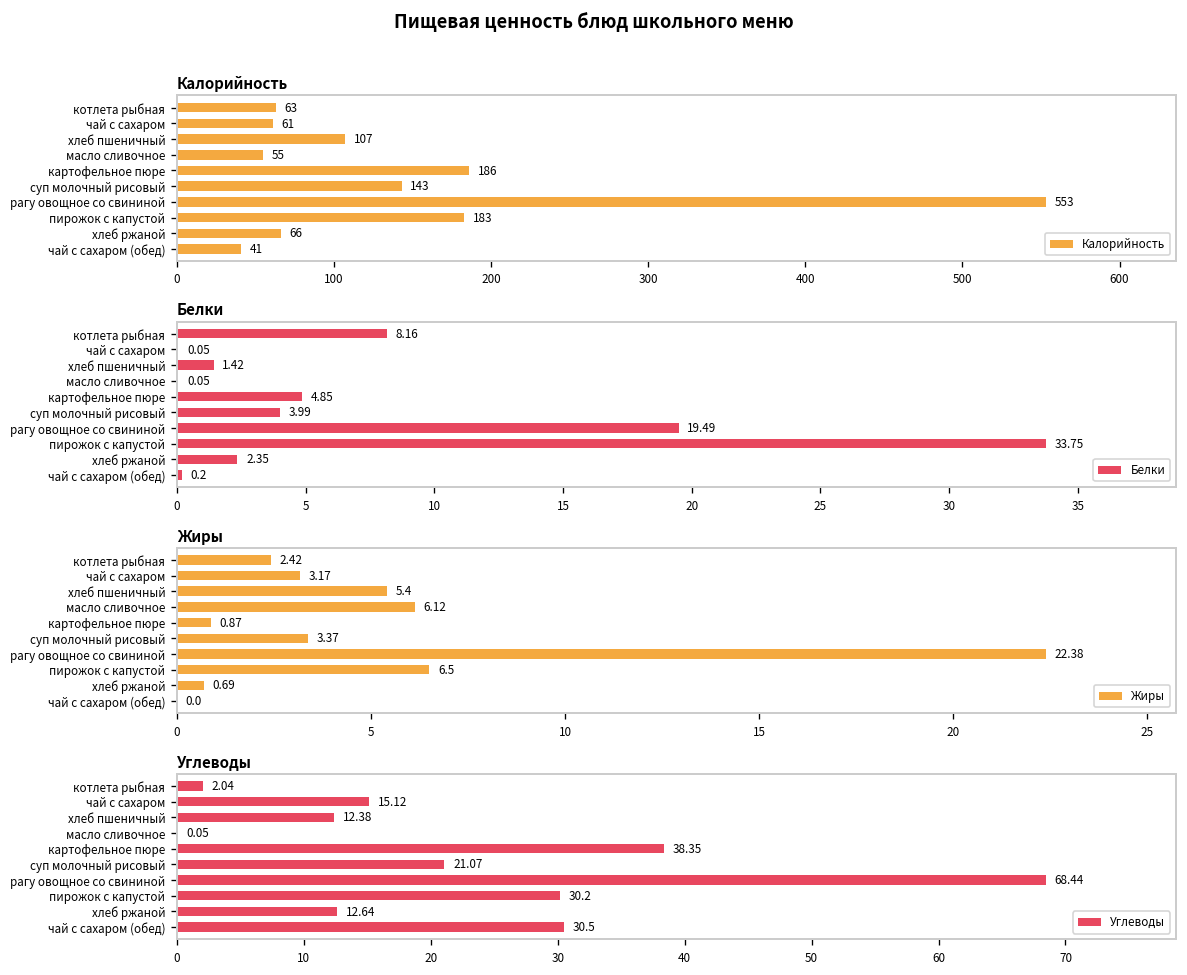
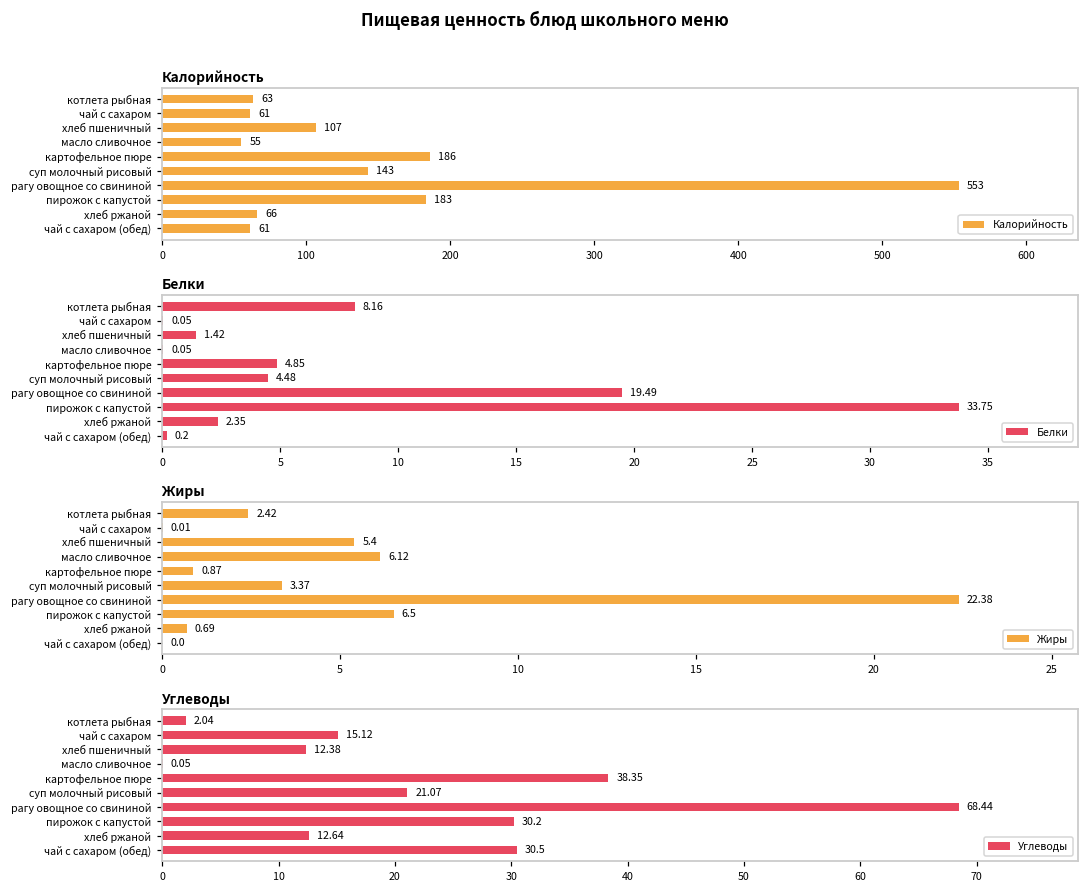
  {
    "Калорийность": {
      "котлета рыбная": 63,
      "чай с сахаром": 61,
      "хлеб пшеничный": 107,
      "масло сливочное": 55,
      "картофельное пюре": 186,
      "суп молочный рисовый": 143,
      "рагу овощное со свининой": 553,
      "пирожок с капустой": 183,
      "хлеб ржаной": 66,
-     "чай с сахаром (обед)": 41
+     "чай с сахаром (обед)": 61
    },
    "Белки": {
      "котлета рыбная": 8.16,
      "чай с сахаром": 0.05,
      "хлеб пшеничный": 1.42,
      "масло сливочное": 0.05,
      "картофельное пюре": 4.85,
-     "суп молочный рисовый": 3.99,
+     "суп молочный рисовый": 4.48,
      "рагу овощное со свининой": 19.49,
      "пирожок с капустой": 33.75,
      "хлеб ржаной": 2.35,
      "чай с сахаром (обед)": 0.2
    },
    "Жиры": {
      "котлета рыбная": 2.42,
-     "чай с сахаром": 3.17,
+     "чай с сахаром": 0.01,
      "хлеб пшеничный": 5.4,
      "масло сливочное": 6.12,
      "картофельное пюре": 0.87,
      "суп молочный рисовый": 3.37,
      "рагу овощное со свининой": 22.38,
      "пирожок с капустой": 6.5,
      "хлеб ржаной": 0.69,
      "чай с сахаром (обед)": 0.0
    },
    "Углеводы": {
      "котлета рыбная": 2.04,
      "чай с сахаром": 15.12,
      "хлеб пшеничный": 12.38,
      "масло сливочное": 0.05,
      "картофельное пюре": 38.35,
      "суп молочный рисовый": 21.07,
      "рагу овощное со свининой": 68.44,
      "пирожок с капустой": 30.2,
      "хлеб ржаной": 12.64,
      "чай с сахаром (обед)": 30.5
    }
  }
